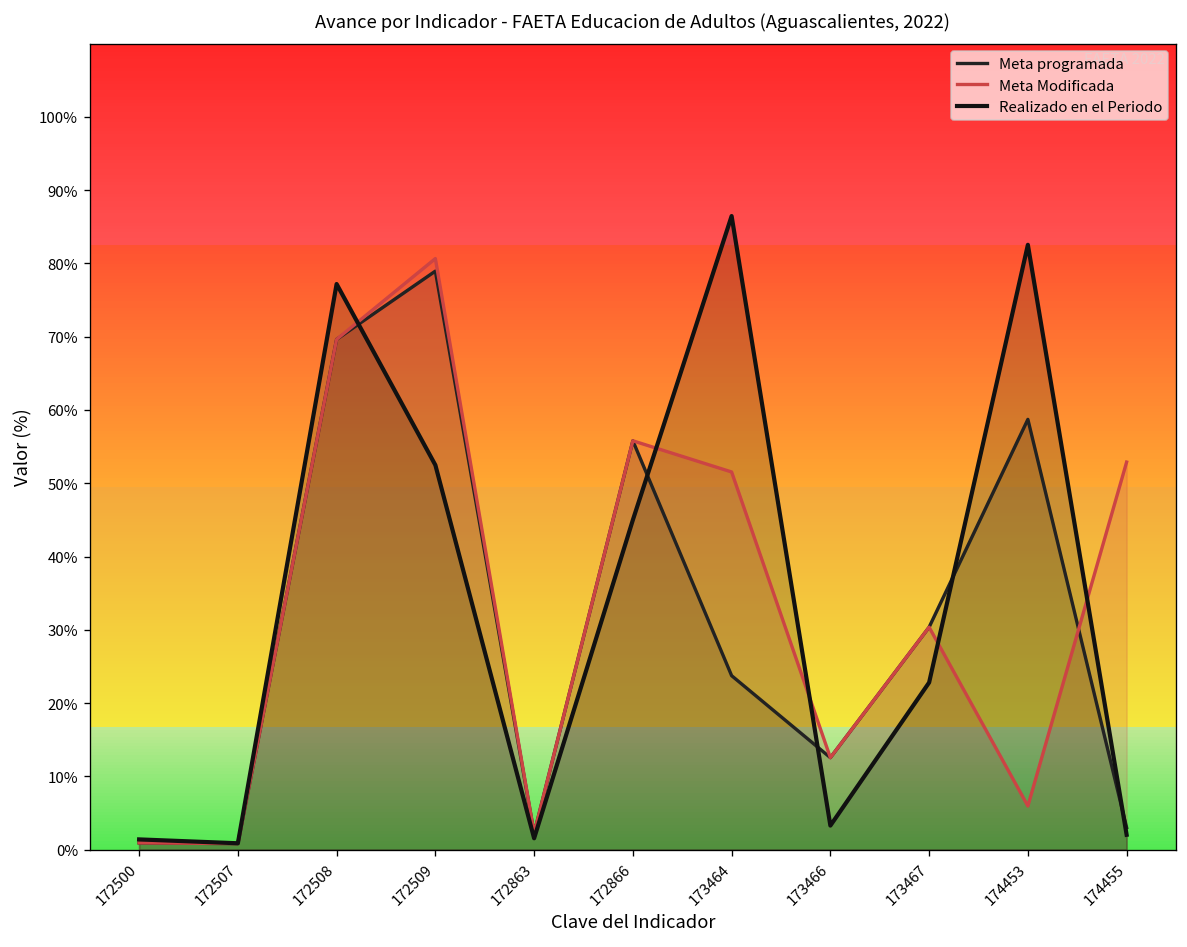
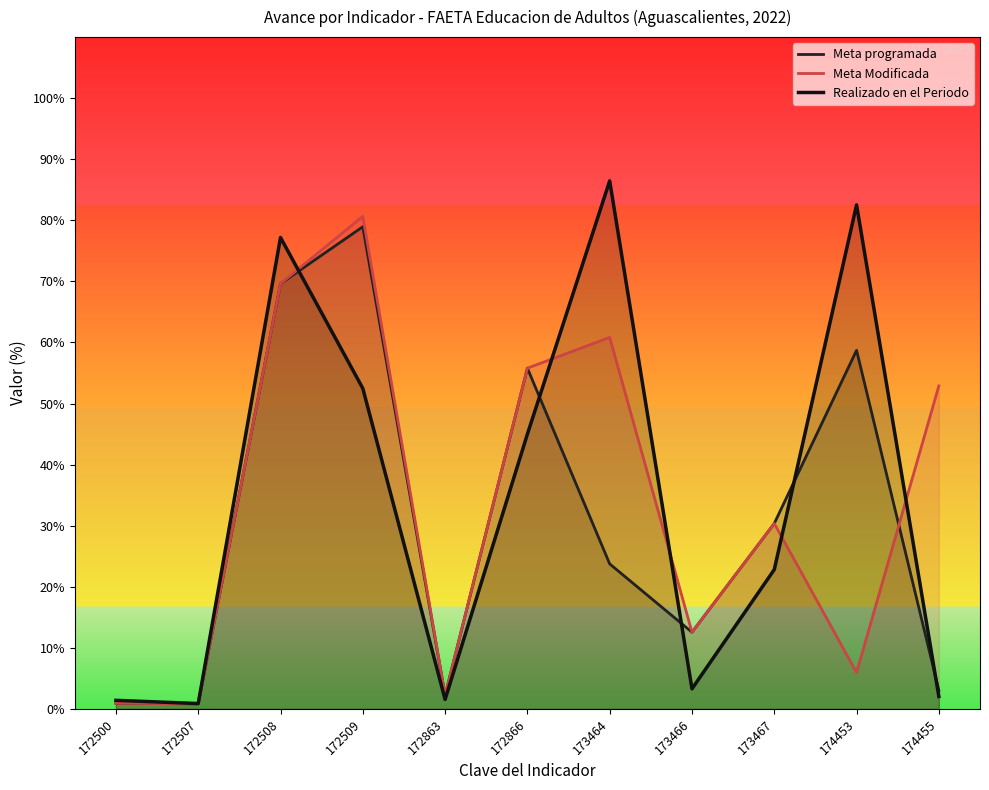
  {
    "Meta Modificada": {
      "172509": "81%",
-     "173464": "52%",
+     "173464": "61%",
      "174453": "6%",
      "174455": "53%"
    }
  }
